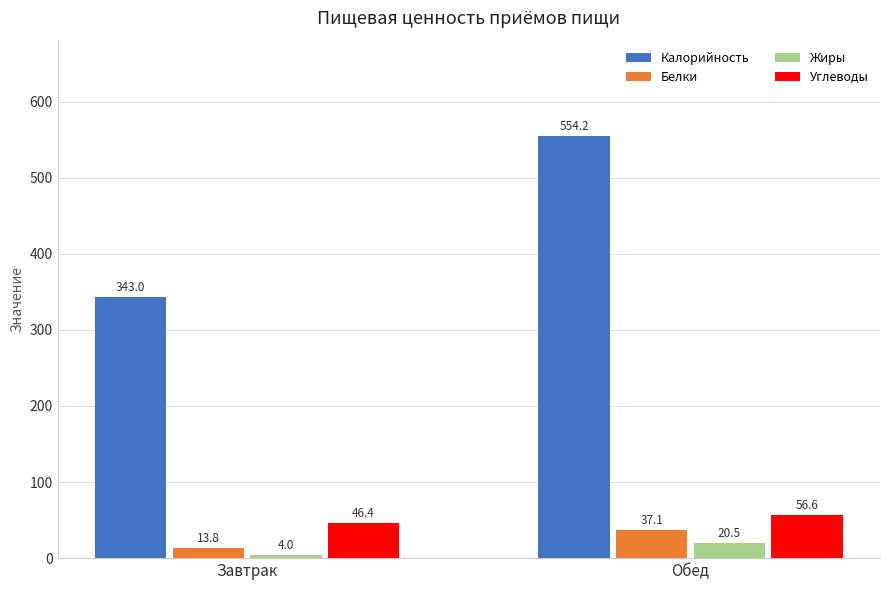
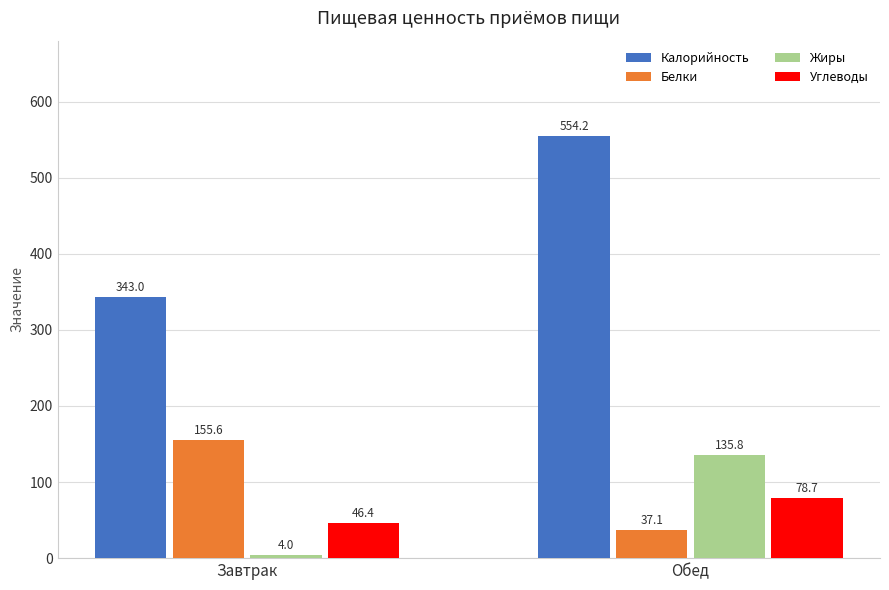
  {
    "Калорийность": {
      "Завтрак": 343.0,
      "Обед": 554.2
    },
    "Белки": {
-     "Завтрак": 13.8,
+     "Завтрак": 155.6,
      "Обед": 37.1
    },
    "Жиры": {
      "Завтрак": 4.0,
-     "Обед": 20.5
+     "Обед": 135.8
    },
    "Углеводы": {
      "Завтрак": 46.4,
-     "Обед": 56.6
+     "Обед": 78.7
    }
  }
